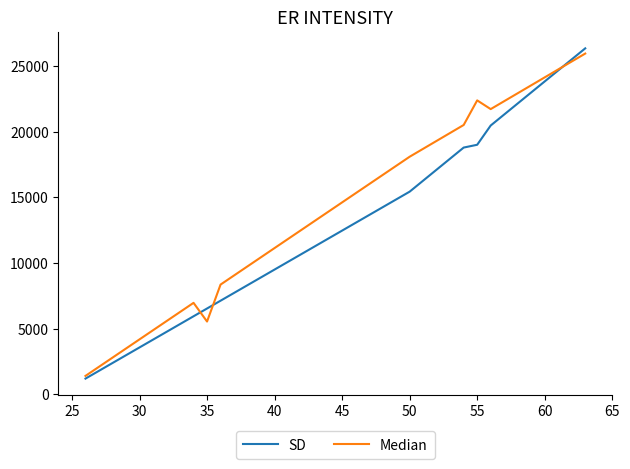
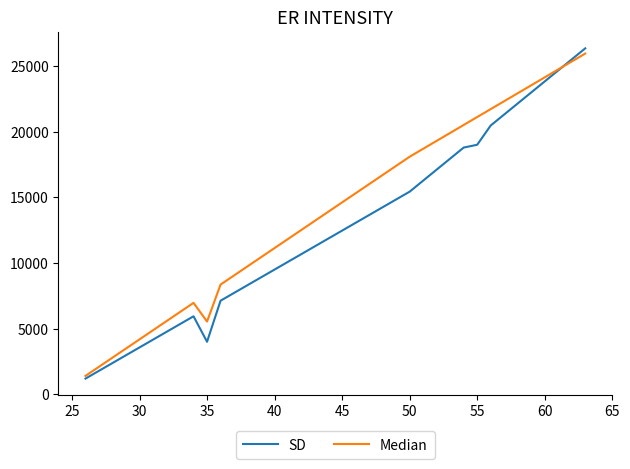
  {
    "SD": {
      "30": 3600,
-     "35": 6500,
+     "35": 4000,
      "40": 9500,
      "45": 12500,
      "50": 15400,
      "55": 19000,
      "60": 23800
    },
    "Median": {
      "30": 4200,
      "35": 5500,
      "40": 11100,
      "45": 14600,
      "50": 18100,
-     "55": 22400,
+     "55": 21100,
      "60": 24100
    }
  }
